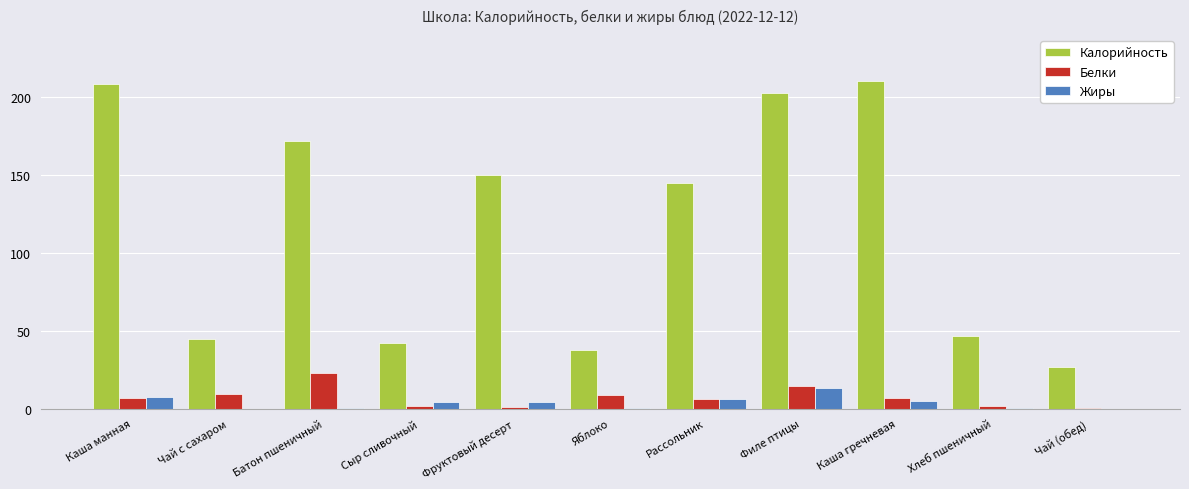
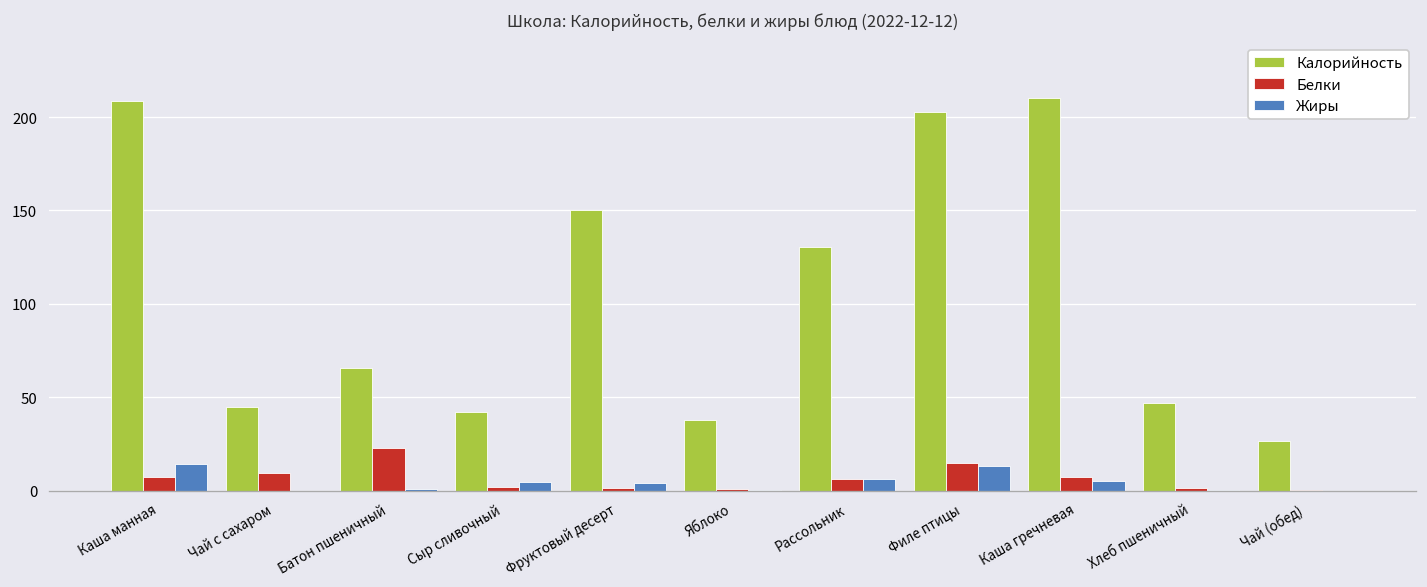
  {
    "Калорийность": {
      "Каша манная": 208,
      "Чай с сахаром": 45,
-     "Батон пшеничный": 172,
+     "Батон пшеничный": 66,
      "Сыр сливочный": 42,
      "Фруктовый десерт": 150,
      "Яблоко": 38,
-     "Рассольник": 145,
+     "Рассольник": 131,
      "Филе птицы": 203,
      "Каша гречневая": 210,
      "Хлеб пшеничный": 47,
      "Чай (обед)": 27
    },
    "Белки": {
      "Каша манная": 7,
      "Чай с сахаром": 9,
      "Батон пшеничный": 23,
      "Сыр сливочный": 2,
-     "Яблоко": 9,
+     "Яблоко": 1,
      "Рассольник": 6,
      "Филе птицы": 15,
      "Каша гречневая": 7
    },
    "Жиры": {
-     "Каша манная": 8,
+     "Каша манная": 14,
      "Чай с сахаром": 0,
      "Сыр сливочный": 4,
      "Фруктовый десерт": 4,
      "Рассольник": 6,
      "Филе птицы": 13,
      "Каша гречневая": 5,
      "Чай (обед)": 0
    }
  }
